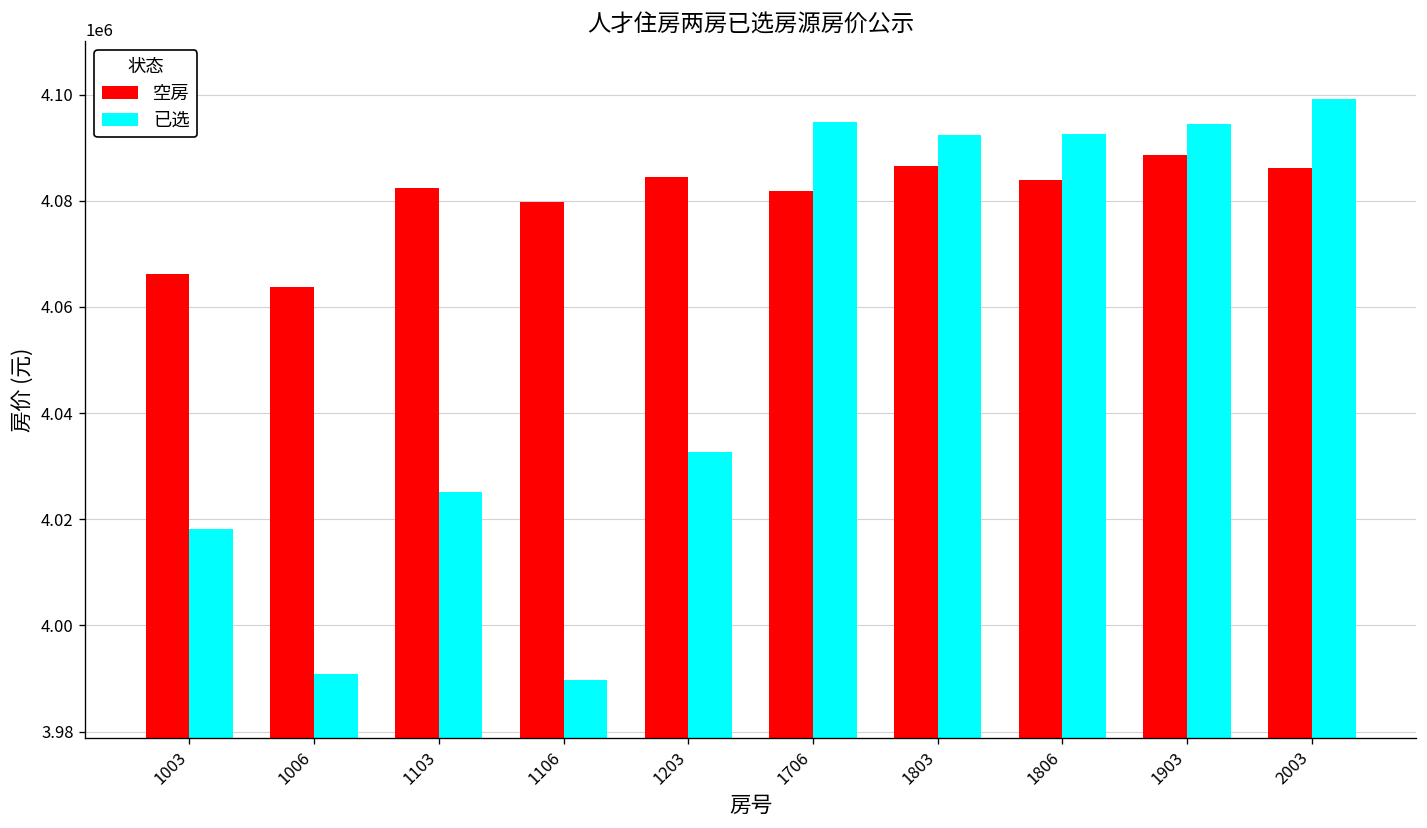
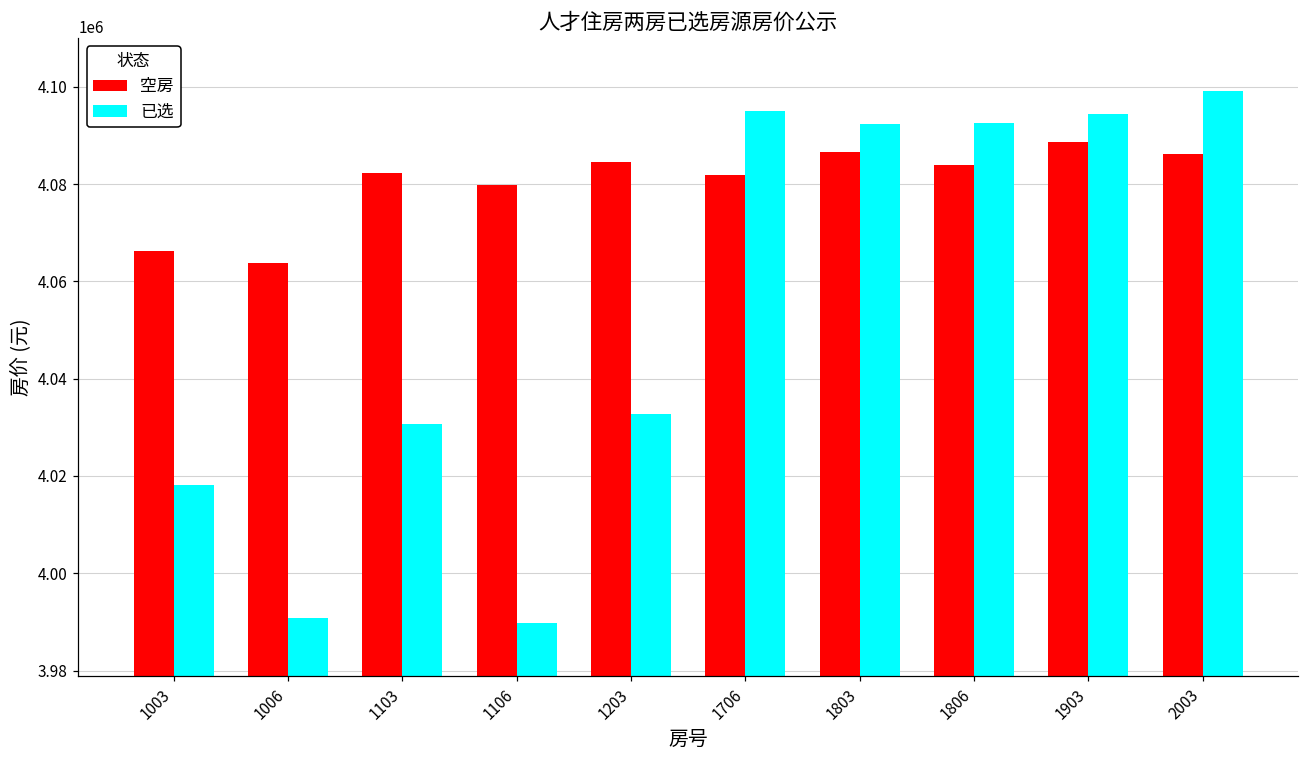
  {
    "空房": {
      "1003": 4066000,
      "1006": 4064000,
      "1103": 4082000,
      "1106": 4080000,
      "1203": 4084000,
      "1706": 4082000,
      "1803": 4087000,
      "1806": 4084000,
      "1903": 4089000,
      "2003": 4086000
    },
    "已选": {
      "1003": 4018000,
      "1006": 3991000,
-     "1103": 4025000,
+     "1103": 4031000,
      "1106": 3990000,
      "1203": 4033000,
      "1706": 4095000,
      "1803": 4092000,
      "1806": 4093000,
      "1903": 4094000,
      "2003": 4099000
    }
  }
